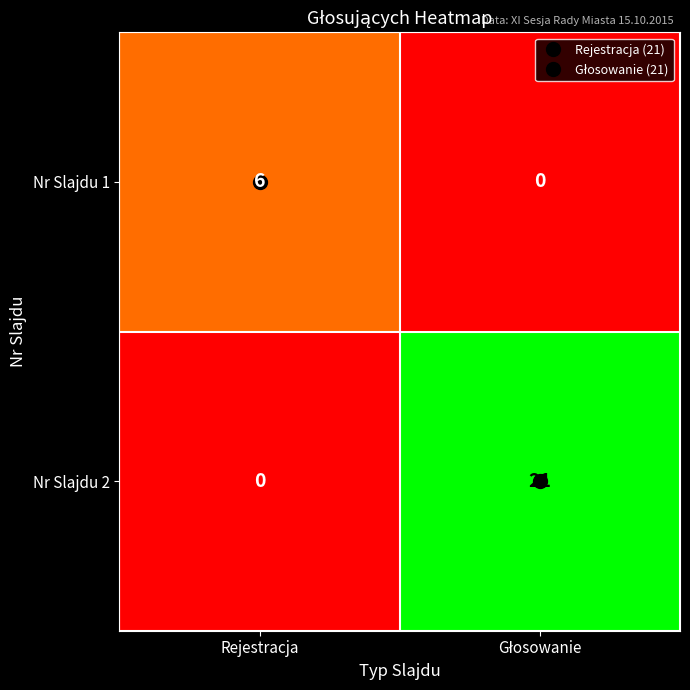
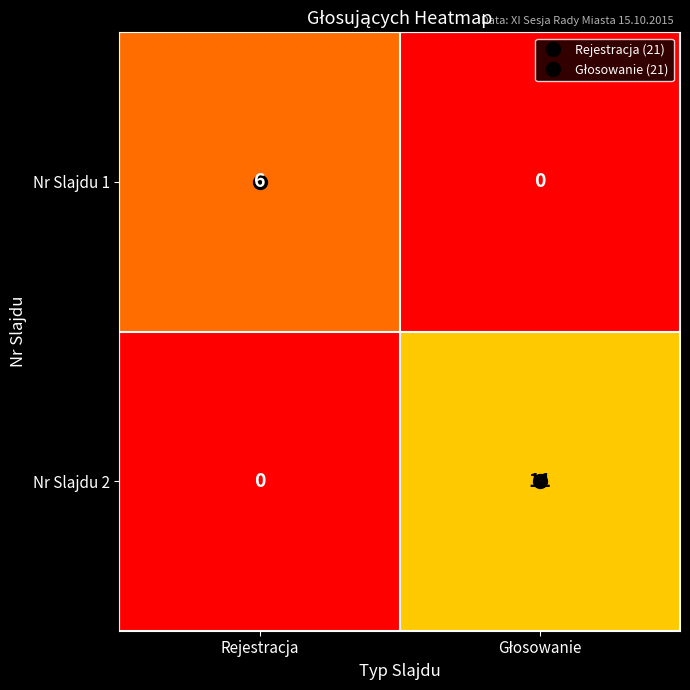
  {
    "Nr Slajdu 1": {
      "Głosowanie": 0
    },
    "Nr Slajdu 2": {
      "Rejestracja": 0,
-     "Głosowanie": 21
+     "Głosowanie": 11
    }
  }
